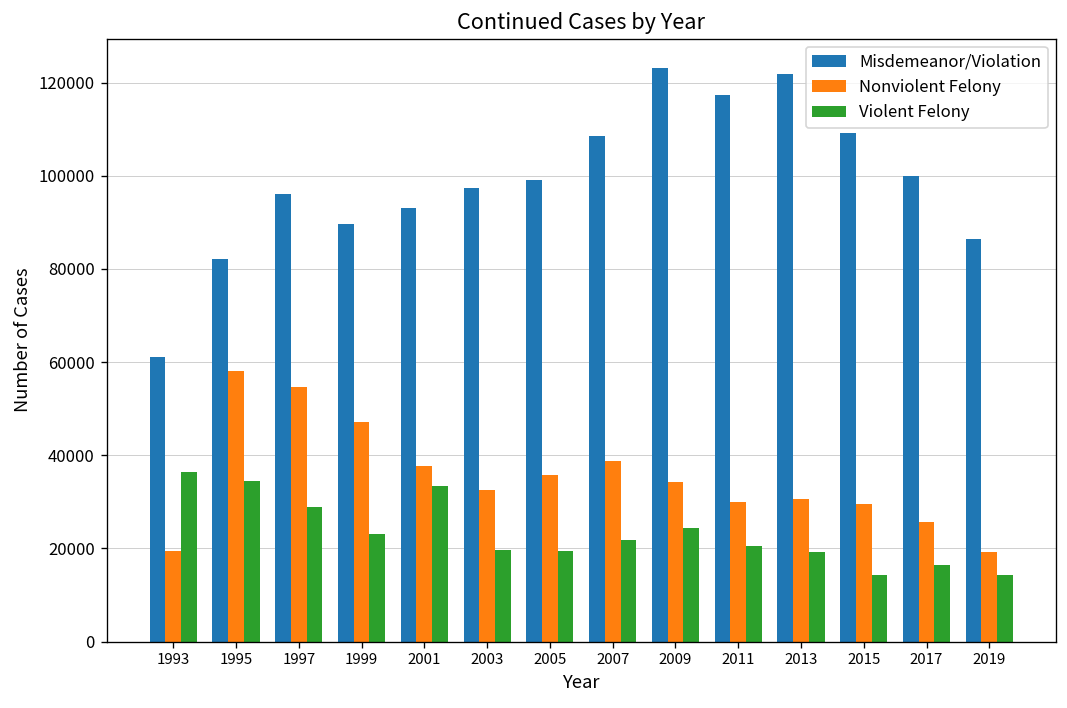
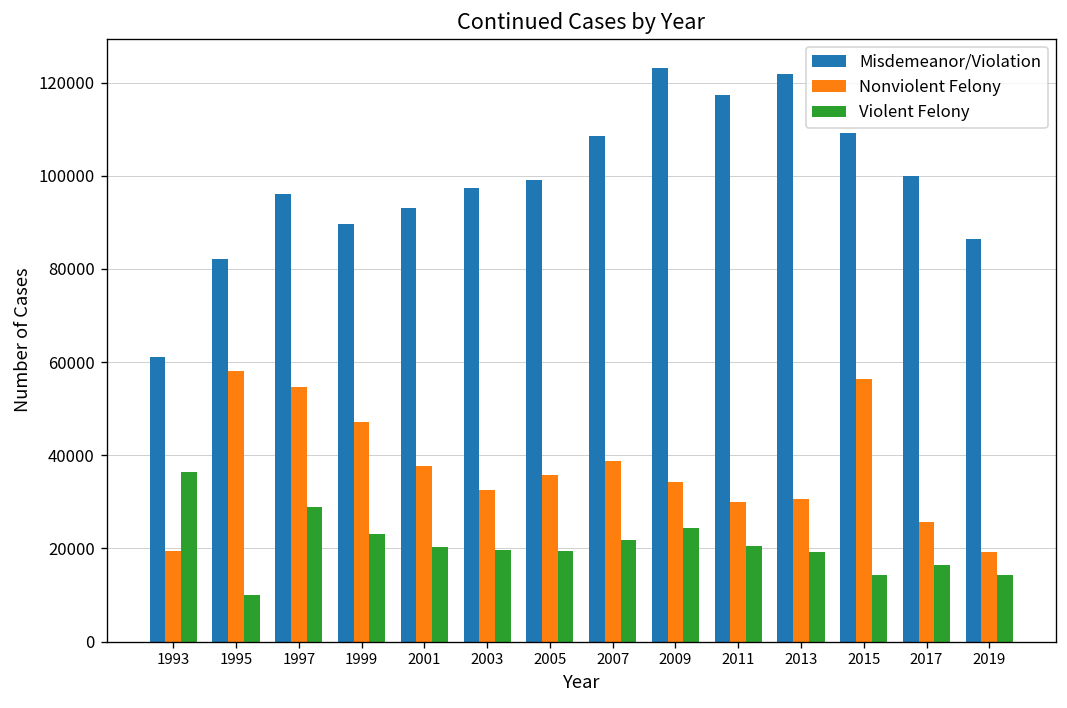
  {
    "Misdemeanor/Violation": {
      "1993": 61000,
      "1995": 82000,
      "1997": 96000,
      "1999": 90000,
      "2001": 93000,
      "2003": 97000,
      "2005": 99000,
      "2007": 109000,
      "2009": 123000,
      "2011": 117000,
      "2013": 122000,
      "2015": 109000,
      "2017": 100000,
      "2019": 86000
    },
    "Nonviolent Felony": {
      "1993": 20000,
      "1995": 58000,
      "1997": 55000,
      "1999": 47000,
      "2001": 38000,
      "2003": 33000,
      "2005": 36000,
      "2007": 39000,
      "2009": 34000,
      "2011": 30000,
      "2013": 31000,
-     "2015": 30000,
+     "2015": 56000,
      "2017": 26000,
      "2019": 19000
    },
    "Violent Felony": {
      "1993": 36000,
-     "1995": 35000,
+     "1995": 10000,
      "1997": 29000,
      "1999": 23000,
-     "2001": 33000,
+     "2001": 20000,
      "2003": 20000,
      "2005": 19000,
      "2007": 22000,
      "2009": 24000,
      "2011": 20000,
      "2013": 19000,
      "2015": 14000,
      "2017": 17000,
      "2019": 14000
    }
  }
